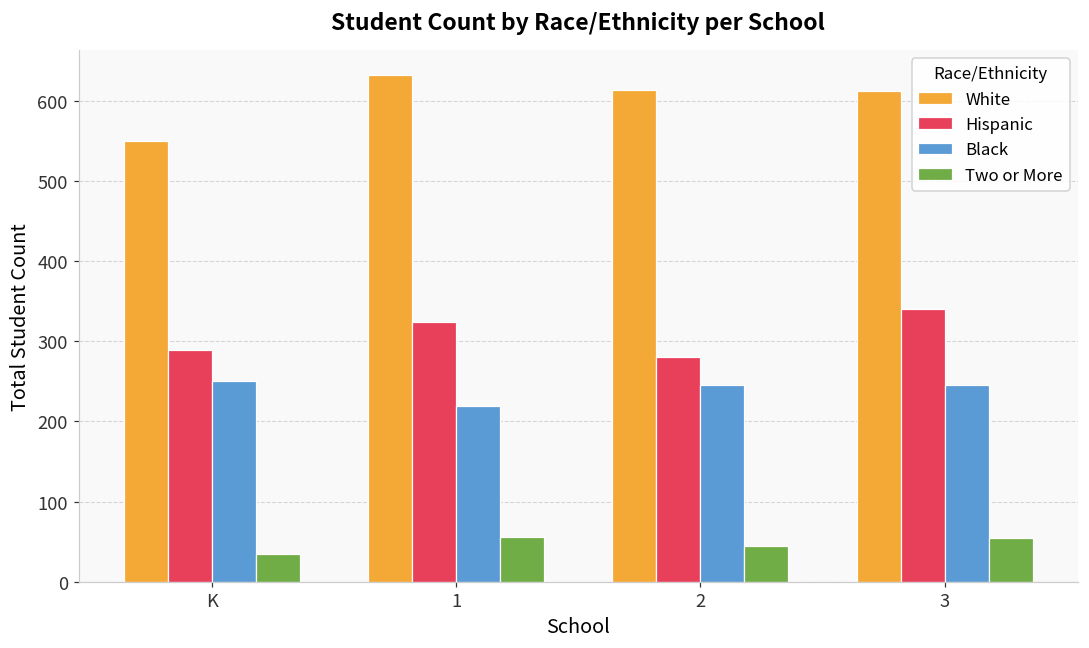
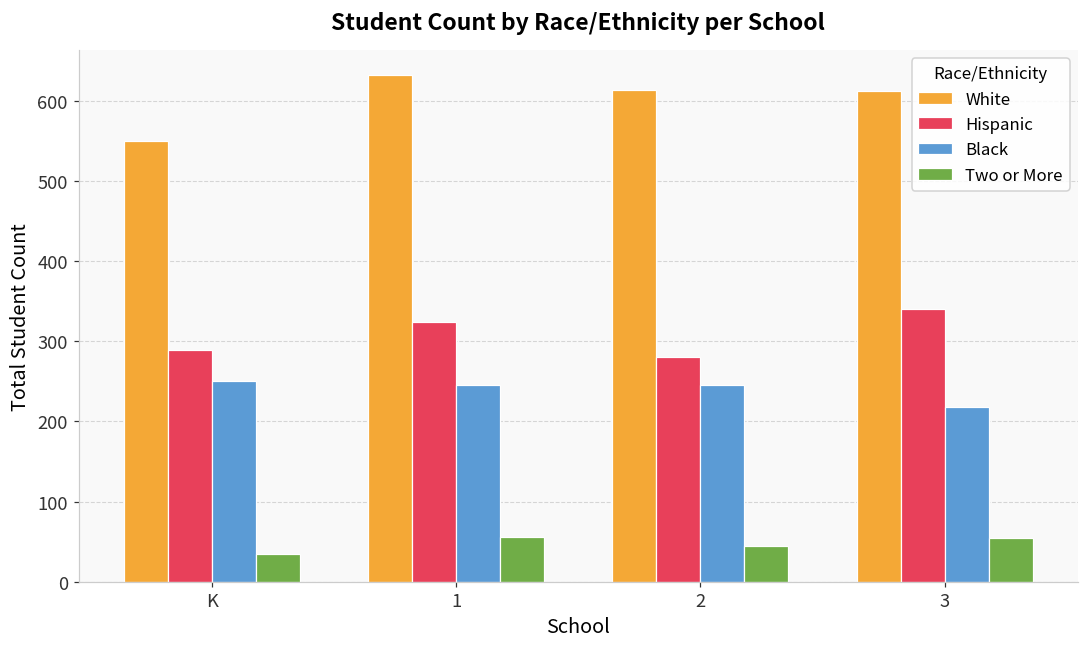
  {
    "White": {
      "K": 550,
      "1": 630,
      "2": 610,
      "3": 610
    },
    "Hispanic": {
      "K": 290,
      "1": 320,
      "2": 280,
      "3": 340
    },
    "Black": {
      "K": 250,
-     "1": 220,
+     "1": 250,
      "2": 250,
-     "3": 250
+     "3": 220
    },
    "Two or More": {
      "K": 30,
      "1": 60,
      "2": 40,
      "3": 60
    }
  }
